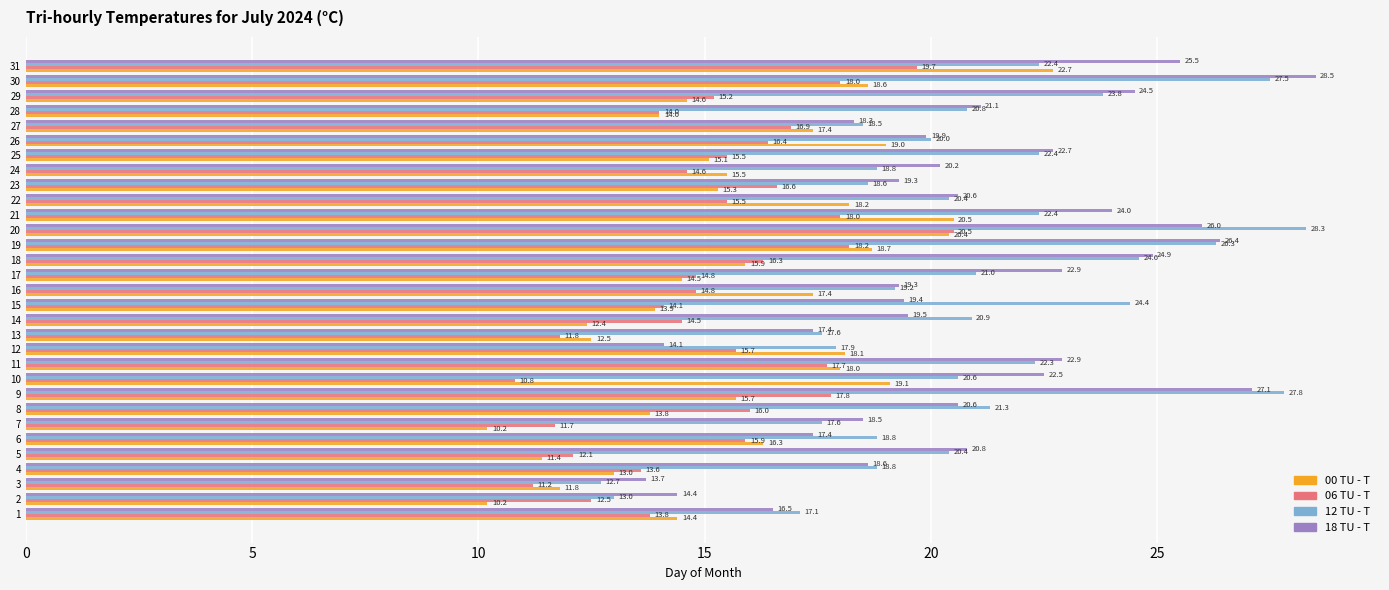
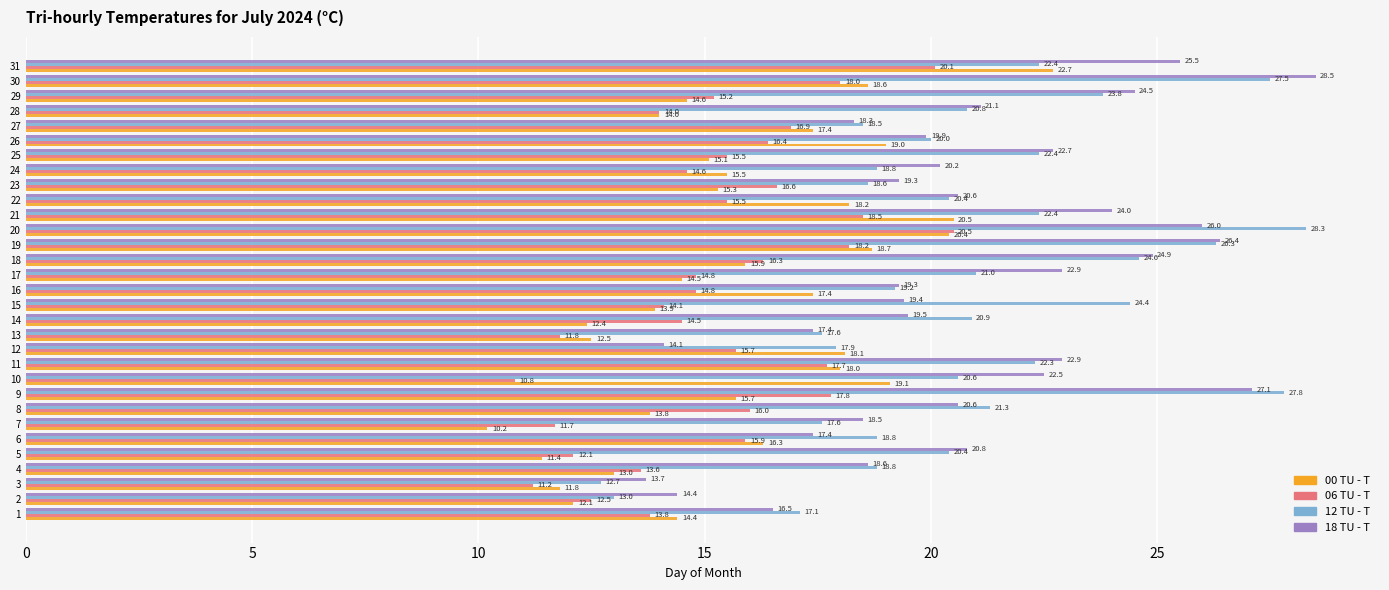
  {
    "00 TU - T": {
      "31": 22.7,
      "30": 18.6,
      "29": 14.6,
      "27": 17.4,
      "26": 19.0,
      "25": 15.1,
      "24": 15.5,
      "23": 15.3,
      "22": 18.2,
      "21": 20.5,
      "19": 18.7,
      "18": 15.9,
      "17": 14.5,
      "16": 17.4,
      "14": 12.4,
      "13": 12.5,
      "12": 18.1,
      "11": 18.0,
      "10": 19.1,
      "9": 15.7,
      "8": 13.8,
      "7": 10.2,
      "6": 16.3,
      "5": 11.4,
      "4": 13.0,
      "3": 11.8,
-     "2": 10.2,
+     "2": 12.1,
      "1": 14.4
    },
    "06 TU - T": {
-     "31": 19.7,
+     "31": 20.1,
      "30": 18.0,
      "29": 15.2,
      "27": 16.9,
      "26": 16.4,
      "25": 15.5,
      "24": 14.6,
      "23": 16.6,
      "22": 15.5,
-     "21": 18.0,
+     "21": 18.5,
      "19": 18.2,
      "18": 16.3,
      "17": 14.8,
      "16": 14.8,
      "14": 14.5,
      "13": 11.8,
      "12": 15.7,
      "11": 17.7,
      "10": 10.8,
      "9": 17.8,
      "8": 16.0,
      "7": 11.7,
      "6": 15.9,
      "5": 12.1,
      "4": 13.6,
      "3": 11.2,
      "2": 12.5,
      "1": 13.8
    }
  }
